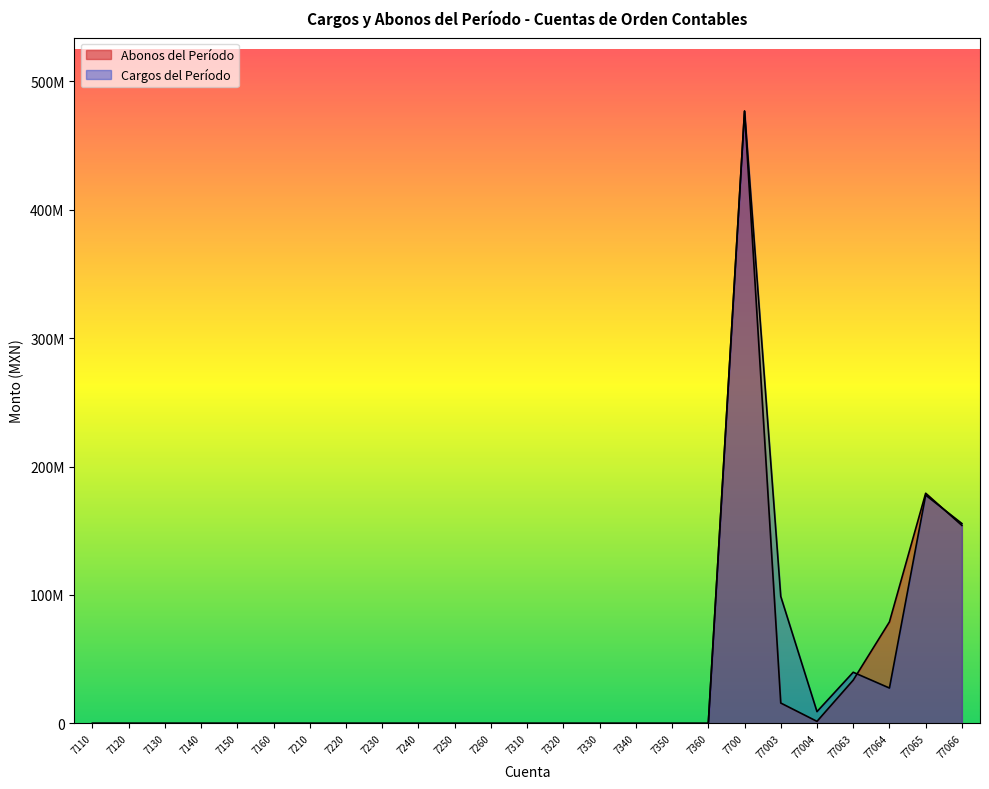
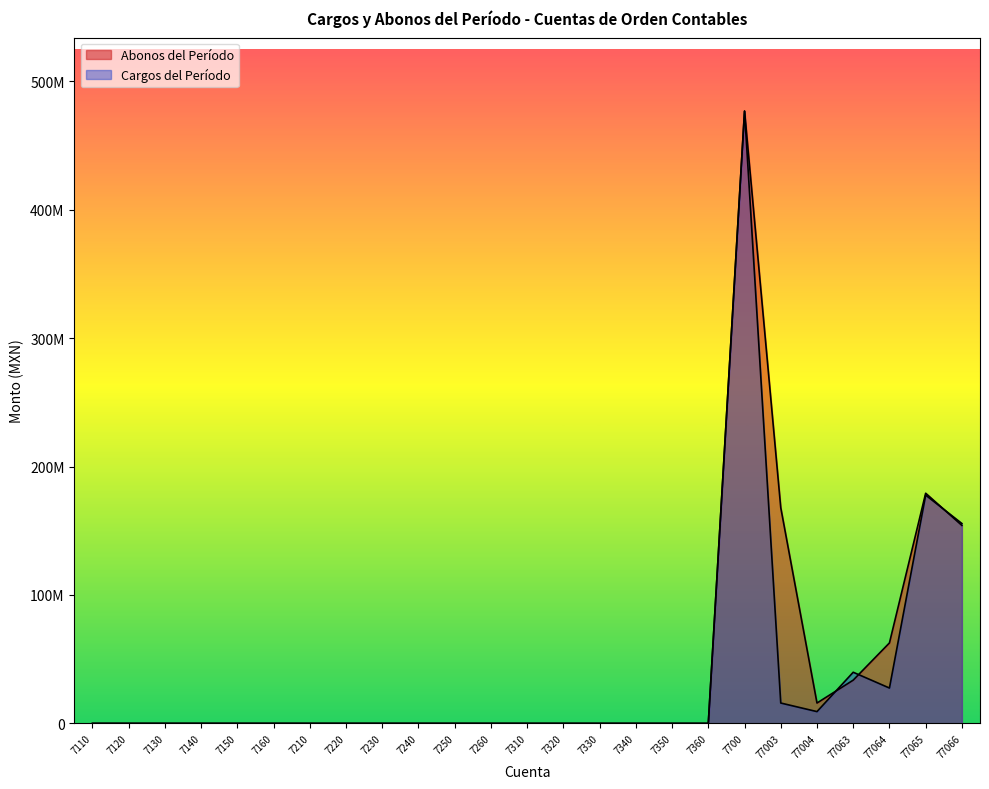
  {
    "Abonos del Período": {
-     "77003": 16000000,
-     "77004": 2000000,
+     "77003": 168000000,
+     "77004": 16000000,
      "77063": 34000000,
-     "77064": 79000000
+     "77064": 63000000
    },
    "Cargos del Período": {
-     "77003": 99000000,
+     "77003": 16000000,
      "77004": 9000000,
      "77063": 40000000,
      "77064": 28000000
    }
  }
